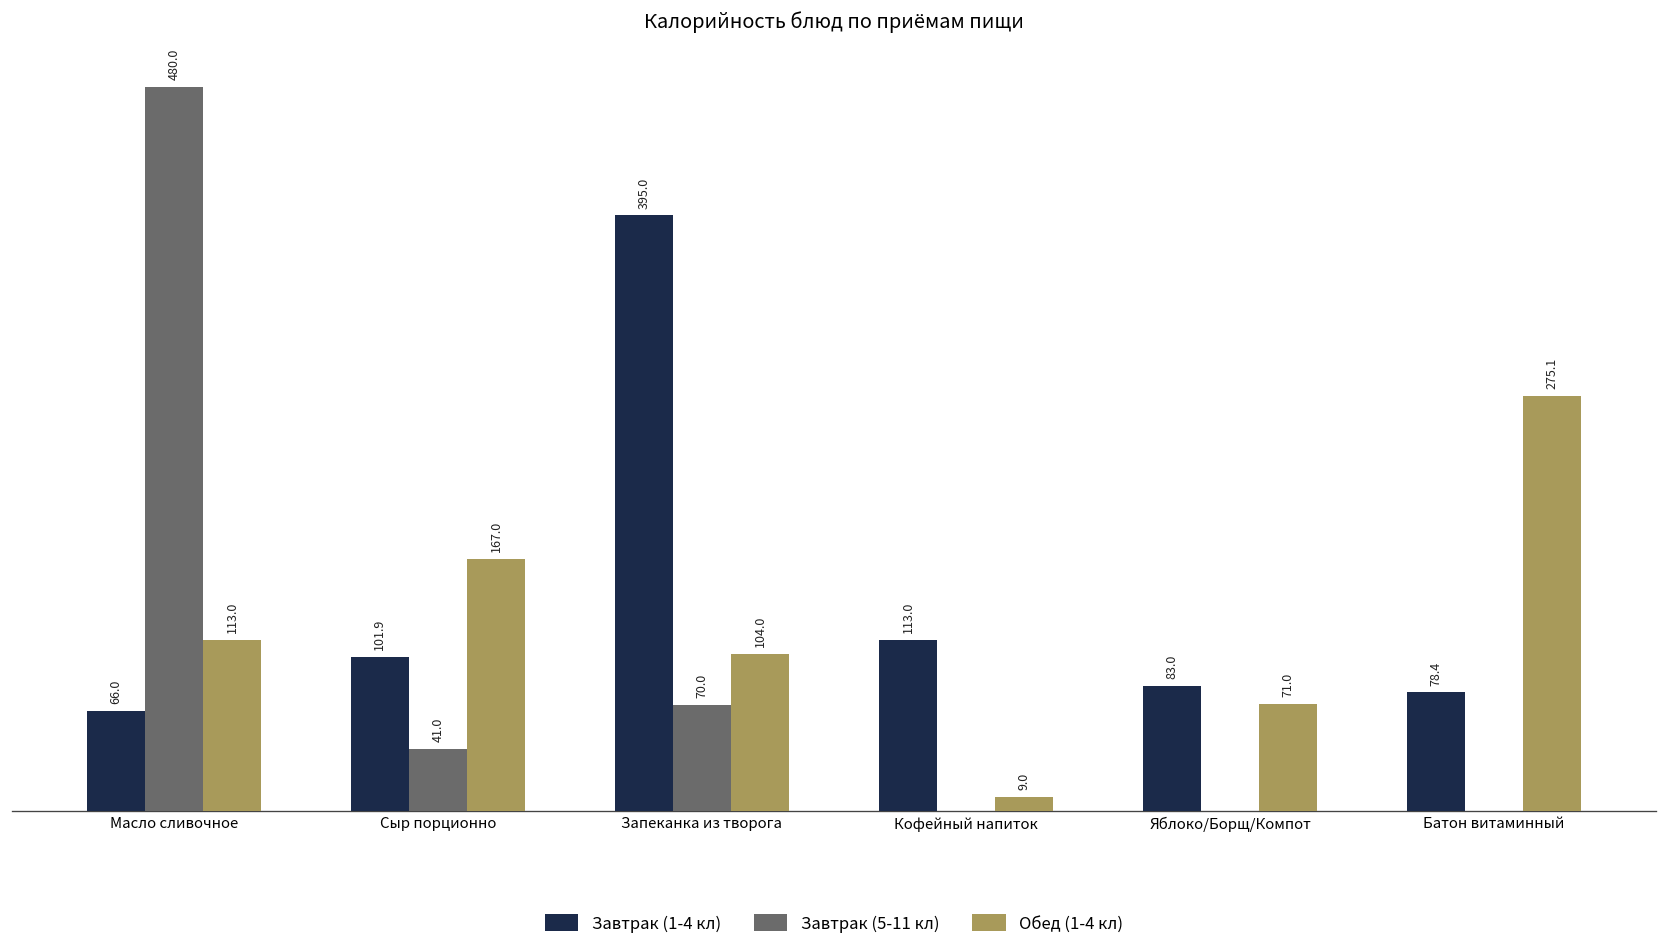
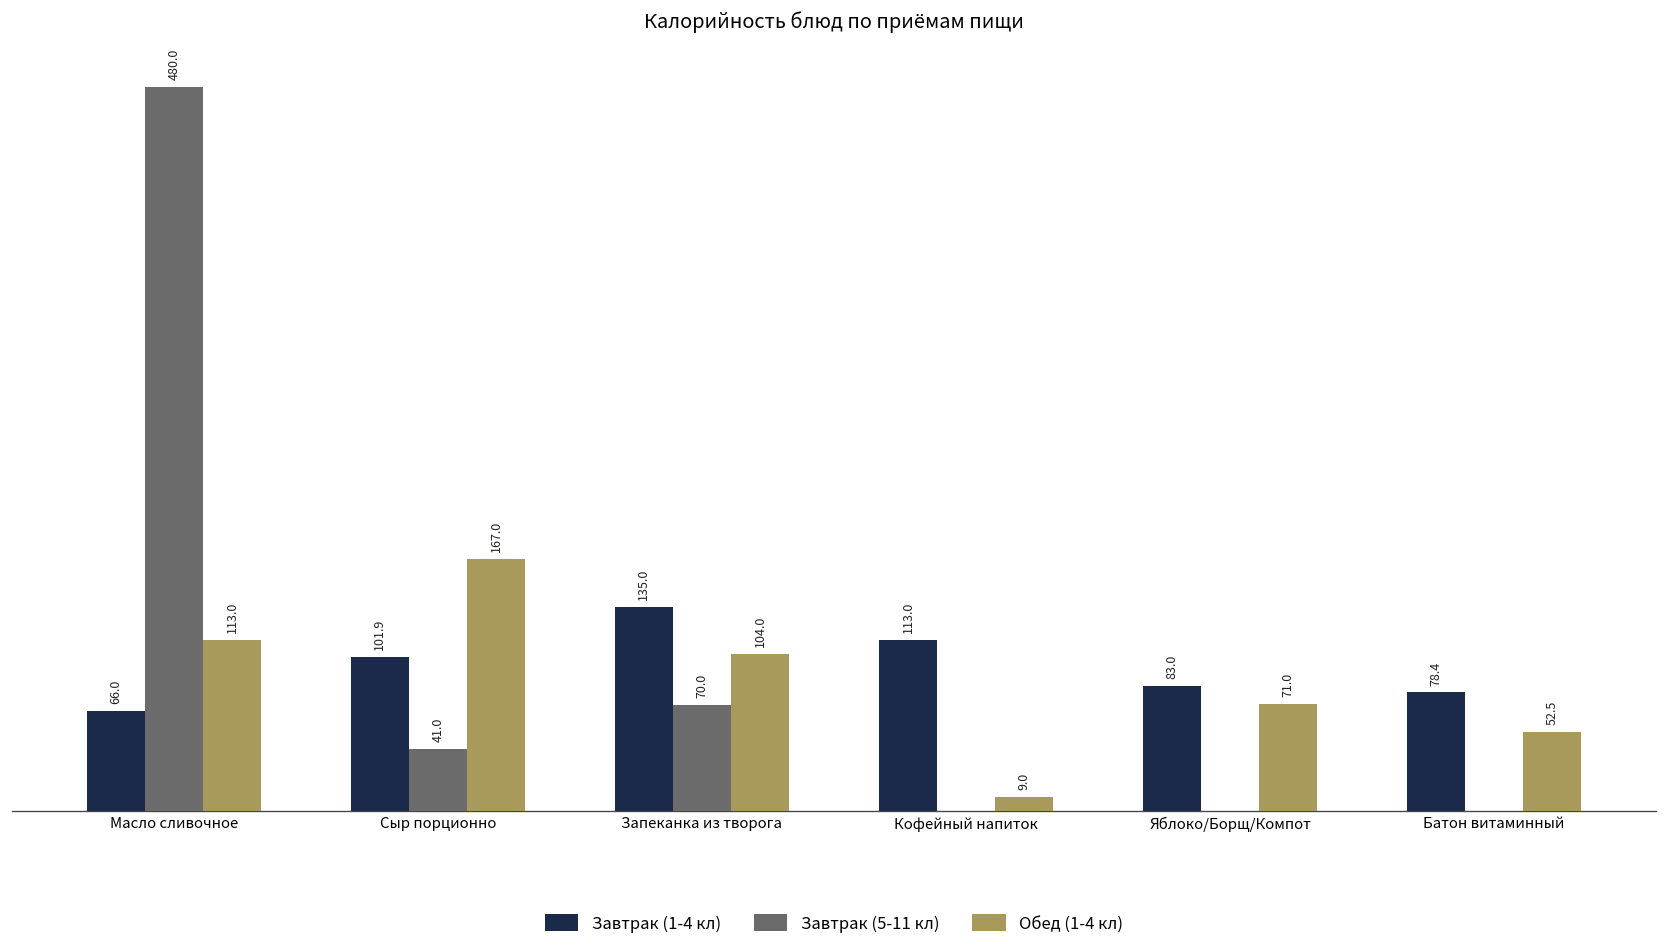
  {
    "Завтрак (1-4 кл)": {
      "Масло сливочное": 66.0,
      "Сыр порционно": 101.9,
-     "Запеканка из творога": 395.0,
+     "Запеканка из творога": 135.0,
      "Кофейный напиток": 113.0,
      "Яблоко/Борщ/Компот": 83.0,
      "Батон витаминный": 78.4
    },
    "Завтрак (5-11 кл)": {
      "Масло сливочное": 480.0,
      "Сыр порционно": 41.0,
      "Запеканка из творога": 70.0
    },
    "Обед (1-4 кл)": {
      "Масло сливочное": 113.0,
      "Сыр порционно": 167.0,
      "Запеканка из творога": 104.0,
      "Кофейный напиток": 9.0,
      "Яблоко/Борщ/Компот": 71.0,
-     "Батон витаминный": 275.1
+     "Батон витаминный": 52.5
    }
  }
